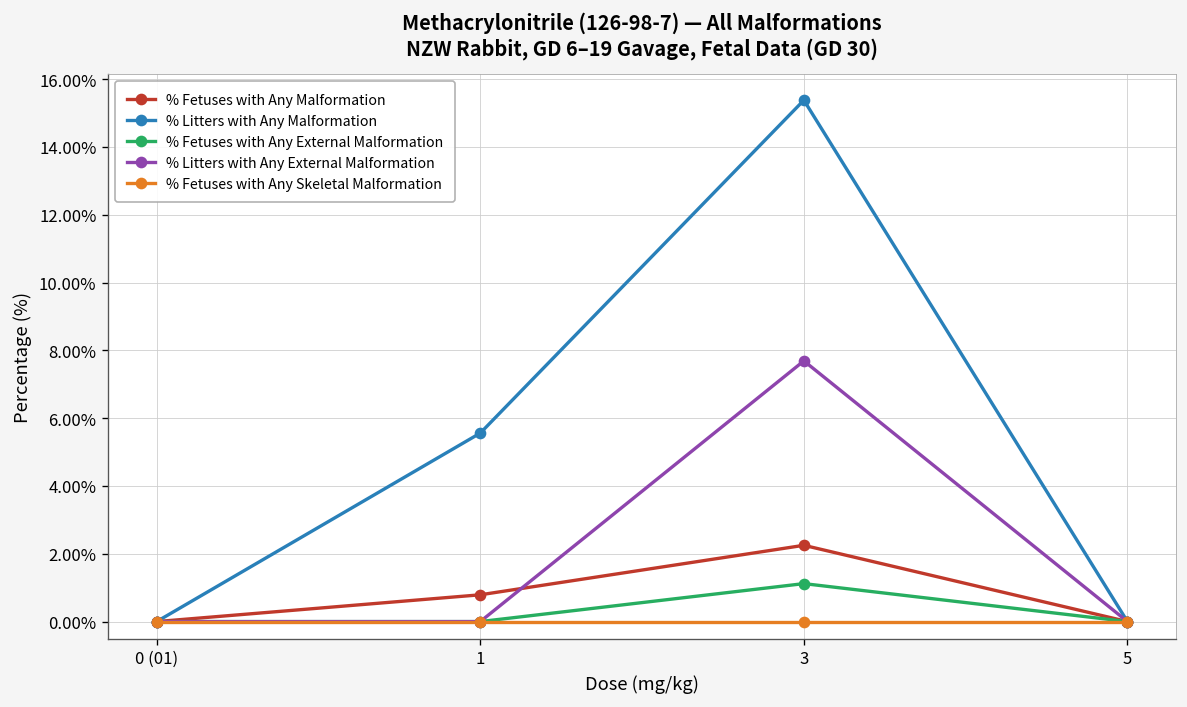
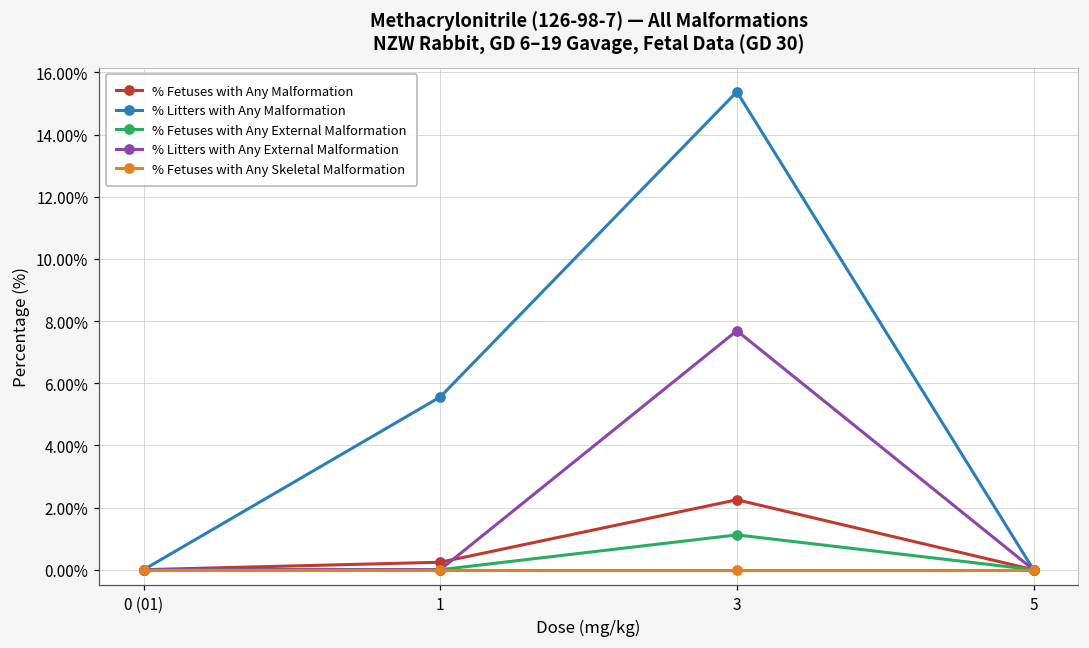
  {
    "% Fetuses with Any Malformation": {
-     "1": "0.8%",
+     "1": "0.2%",
      "3": "2.3%"
    },
    "% Litters with Any Malformation": {
      "1": "5.6%",
      "3": "15.4%"
    },
    "% Fetuses with Any External Malformation": {
      "3": "1.1%"
    },
    "% Litters with Any External Malformation": {
      "3": "7.7%"
    },
    "% Fetuses with Any Skeletal Malformation": {
      "3": "0.0%"
    }
  }
